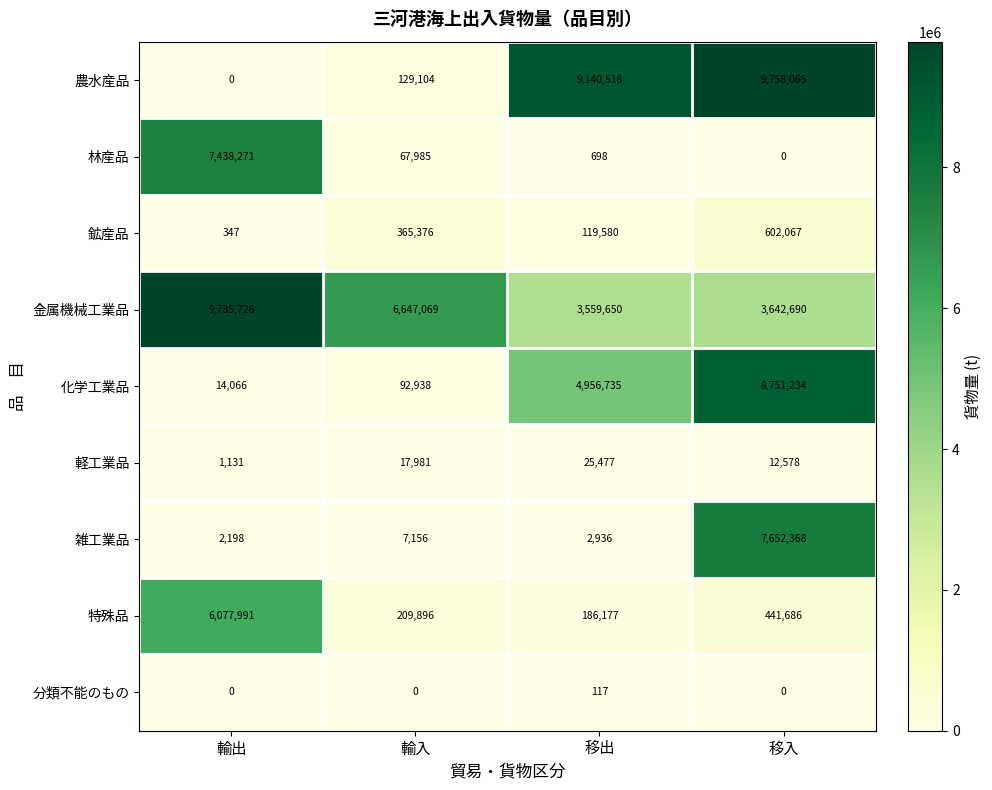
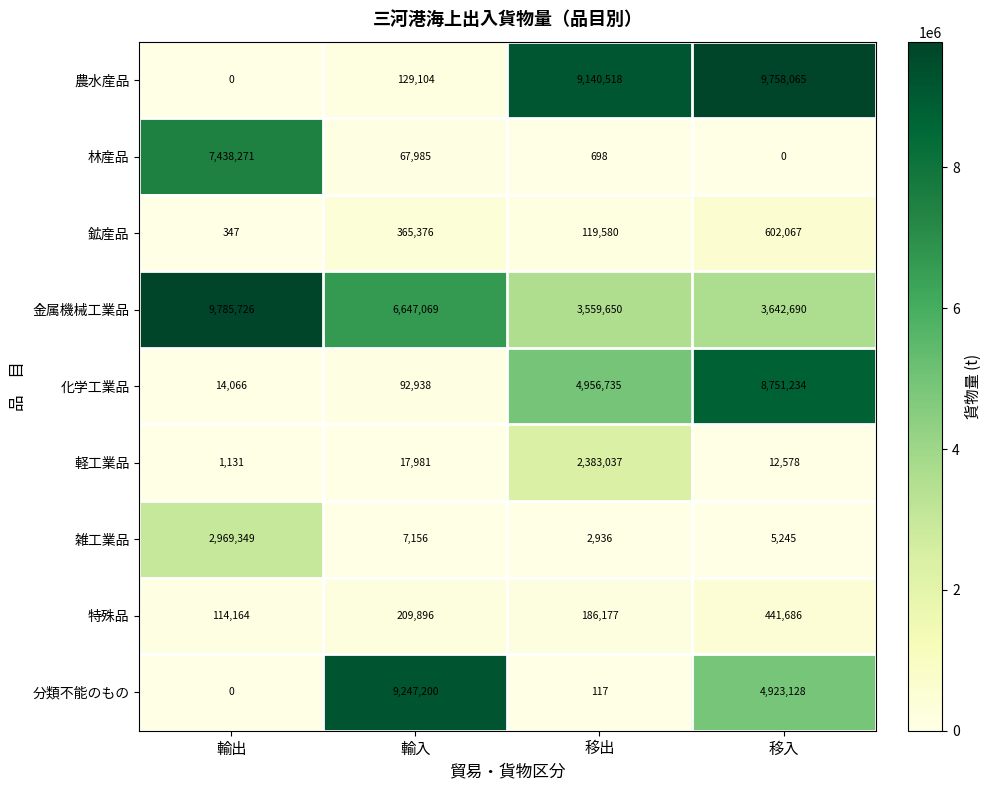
  {
    "農水産品": {
      "輸出": "0",
      "輸入": "129,104",
      "移出": "9,140,518",
      "移入": "9,758,065"
    },
    "林産品": {
      "輸出": "7,438,271",
      "輸入": "67,985",
      "移出": "698",
      "移入": "0"
    },
    "鉱産品": {
      "輸出": "347",
      "輸入": "365,376",
      "移出": "119,580",
      "移入": "602,067"
    },
    "金属機械工業品": {
      "輸出": "9,785,726",
      "輸入": "6,647,069",
      "移出": "3,559,650",
      "移入": "3,642,690"
    },
    "化学工業品": {
      "輸出": "14,066",
      "輸入": "92,938",
      "移出": "4,956,735",
      "移入": "8,751,234"
    },
    "軽工業品": {
      "輸出": "1,131",
      "輸入": "17,981",
-     "移出": "25,477",
+     "移出": "2,383,037",
      "移入": "12,578"
    },
    "雑工業品": {
-     "輸出": "2,198",
+     "輸出": "2,969,349",
      "輸入": "7,156",
      "移出": "2,936",
-     "移入": "7,652,368"
+     "移入": "5,245"
    },
    "特殊品": {
-     "輸出": "6,077,991",
+     "輸出": "114,164",
      "輸入": "209,896",
      "移出": "186,177",
      "移入": "441,686"
    },
    "分類不能のもの": {
      "輸出": "0",
-     "輸入": "0",
+     "輸入": "9,247,200",
      "移出": "117",
-     "移入": "0"
+     "移入": "4,923,128"
    }
  }
